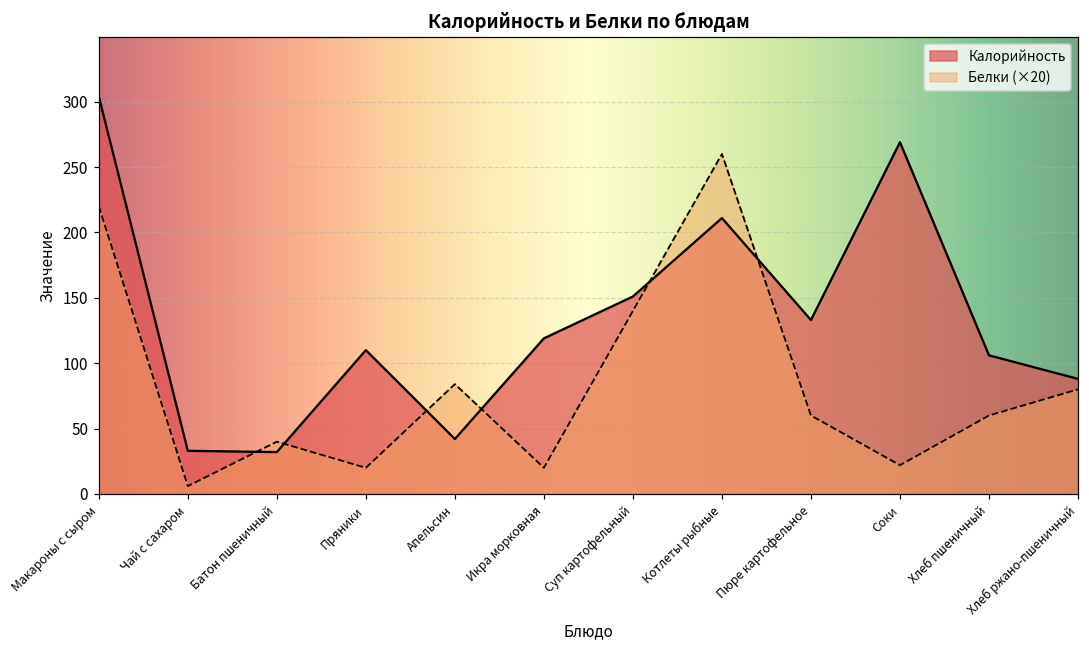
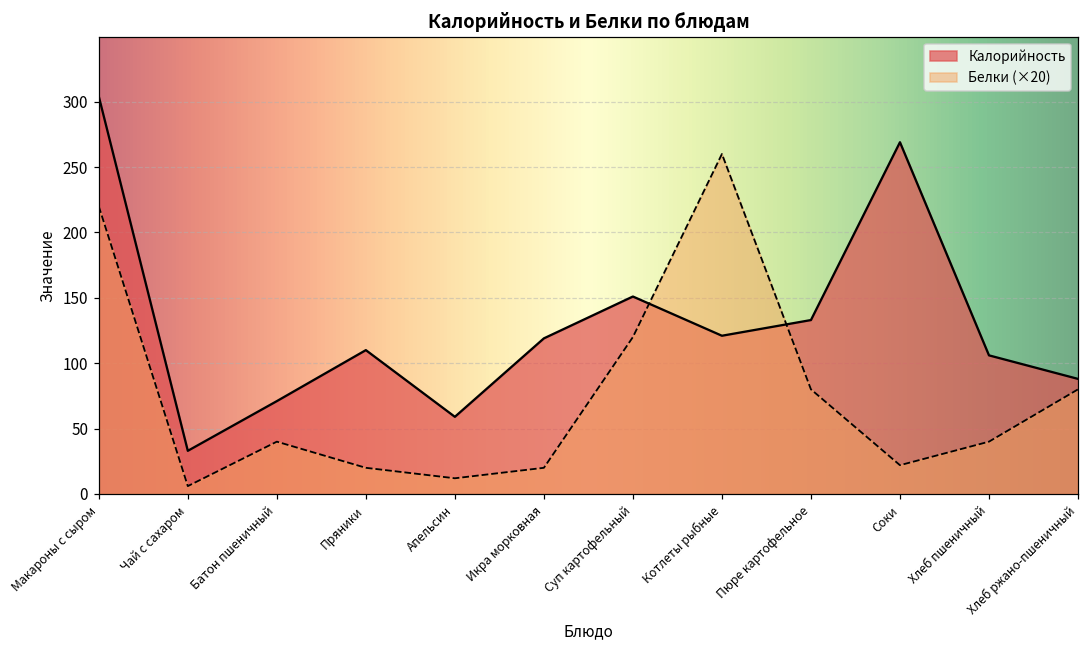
  {
    "Калорийность": {
      "Макароны с сыром": 304,
      "Чай с сахаром": 33,
-     "Батон пшеничный": 32,
+     "Батон пшеничный": 71,
      "Пряники": 110,
-     "Апельсин": 42,
+     "Апельсин": 59,
      "Икра морковная": 119,
      "Суп картофельный": 151,
-     "Котлеты рыбные": 211,
+     "Котлеты рыбные": 121,
      "Пюре картофельное": 133,
      "Соки": 269,
      "Хлеб пшеничный": 106,
      "Хлеб ржано-пшеничный": 88
    },
    "Белки (×20)": {
      "Макароны с сыром": 220,
      "Чай с сахаром": 6,
      "Батон пшеничный": 40,
      "Пряники": 20,
-     "Апельсин": 84,
+     "Апельсин": 12,
      "Икра морковная": 20,
-     "Суп картофельный": 140,
+     "Суп картофельный": 120,
      "Котлеты рыбные": 260,
-     "Пюре картофельное": 60,
+     "Пюре картофельное": 80,
      "Соки": 22,
-     "Хлеб пшеничный": 60,
+     "Хлеб пшеничный": 40,
      "Хлеб ржано-пшеничный": 80
    }
  }
